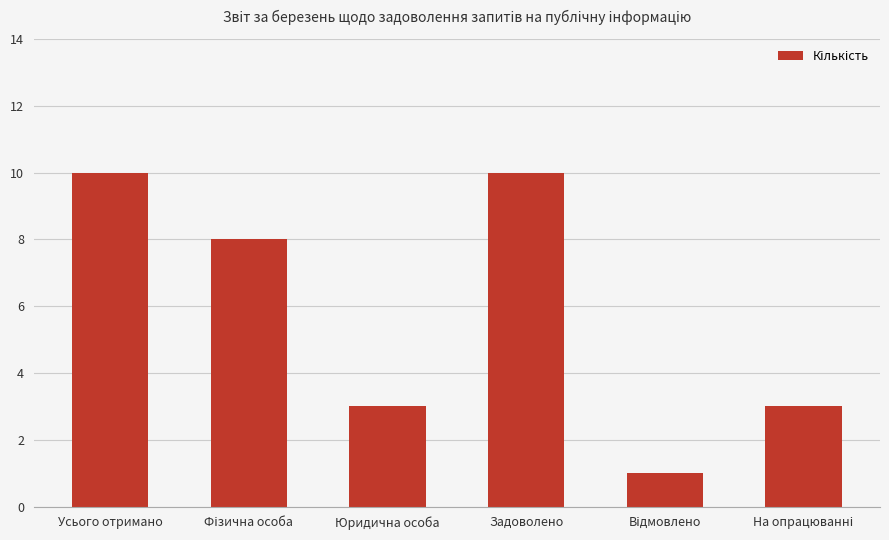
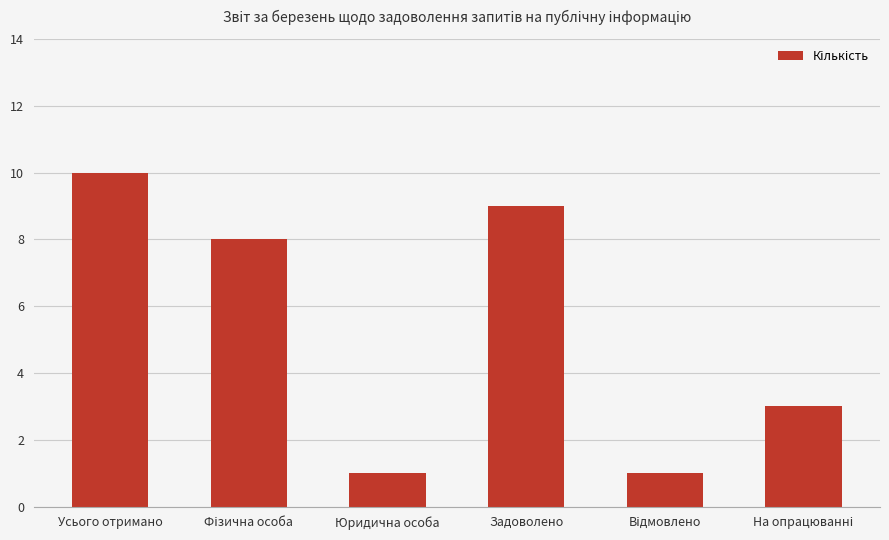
  {
    "Усього отримано": 10,
    "Фізична особа": 8,
-   "Юридична особа": 3,
-   "Задоволено": 10,
+   "Юридична особа": 1,
+   "Задоволено": 9,
    "Відмовлено": 1,
    "На опрацюванні": 3
  }
